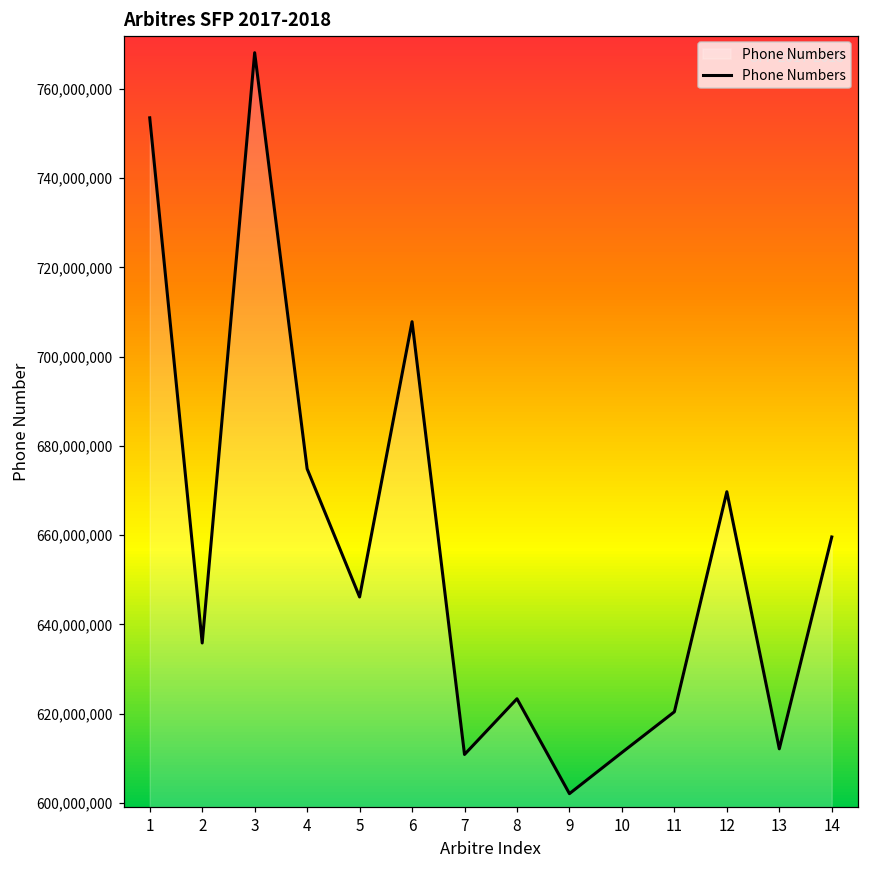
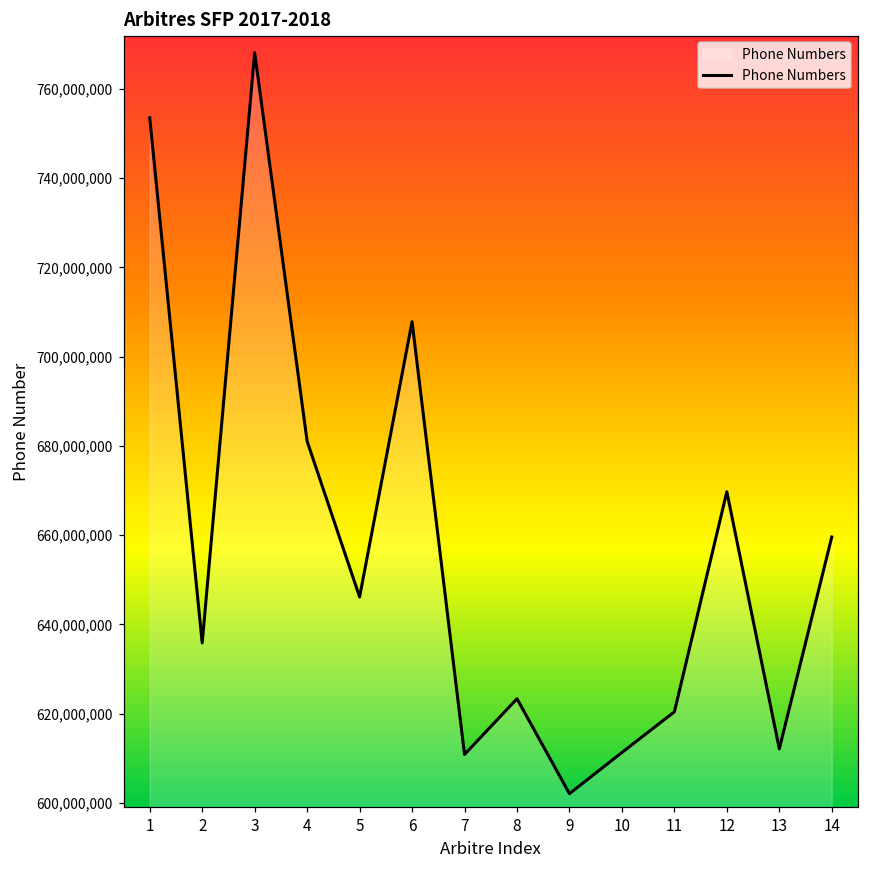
  {
    "1": "753,000,000",
    "2": "636,000,000",
    "3": "768,000,000",
-   "4": "675,000,000",
+   "4": "681,000,000",
    "5": "646,000,000",
    "6": "708,000,000",
    "7": "611,000,000",
    "8": "623,000,000",
    "9": "602,000,000",
    "10": "611,000,000",
    "11": "620,000,000",
    "12": "670,000,000",
    "13": "612,000,000",
    "14": "660,000,000"
  }
